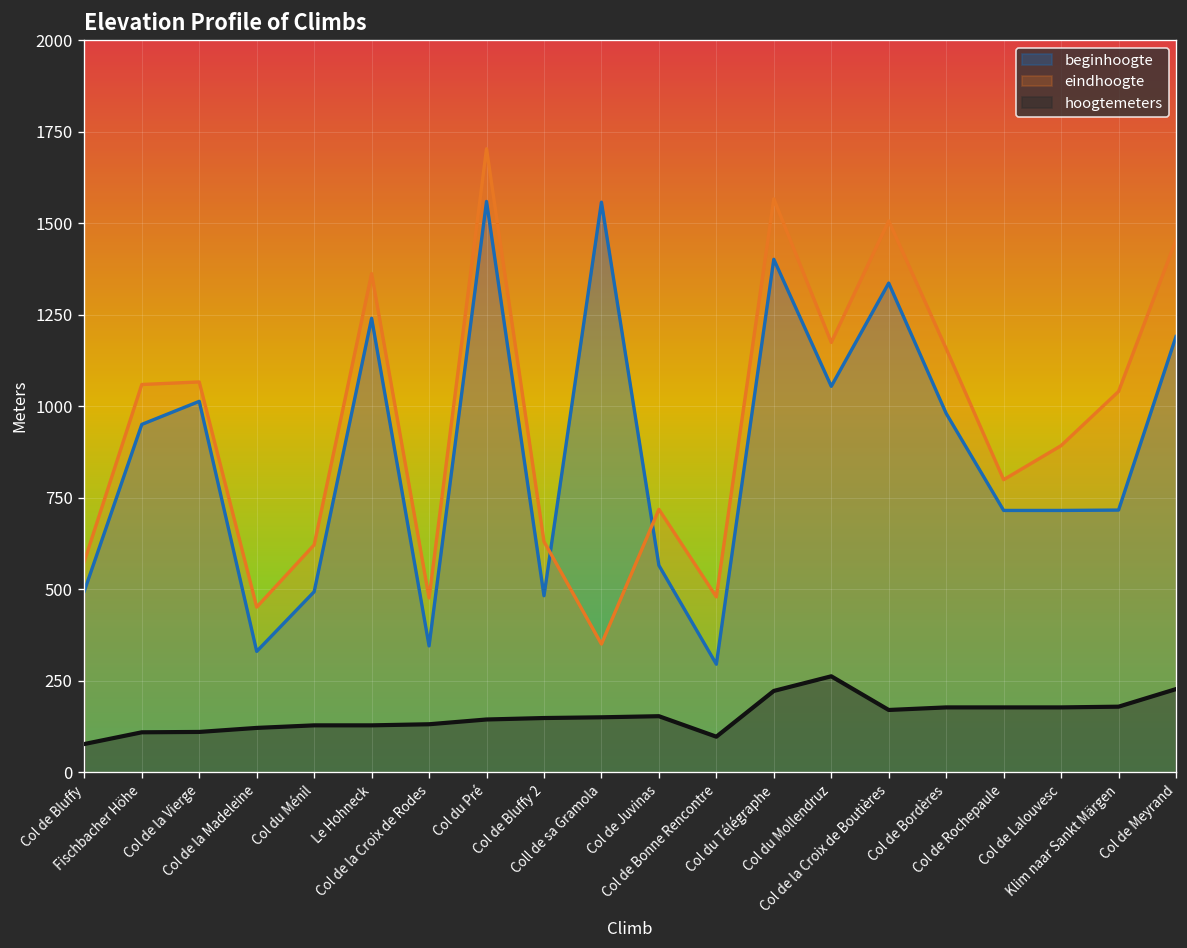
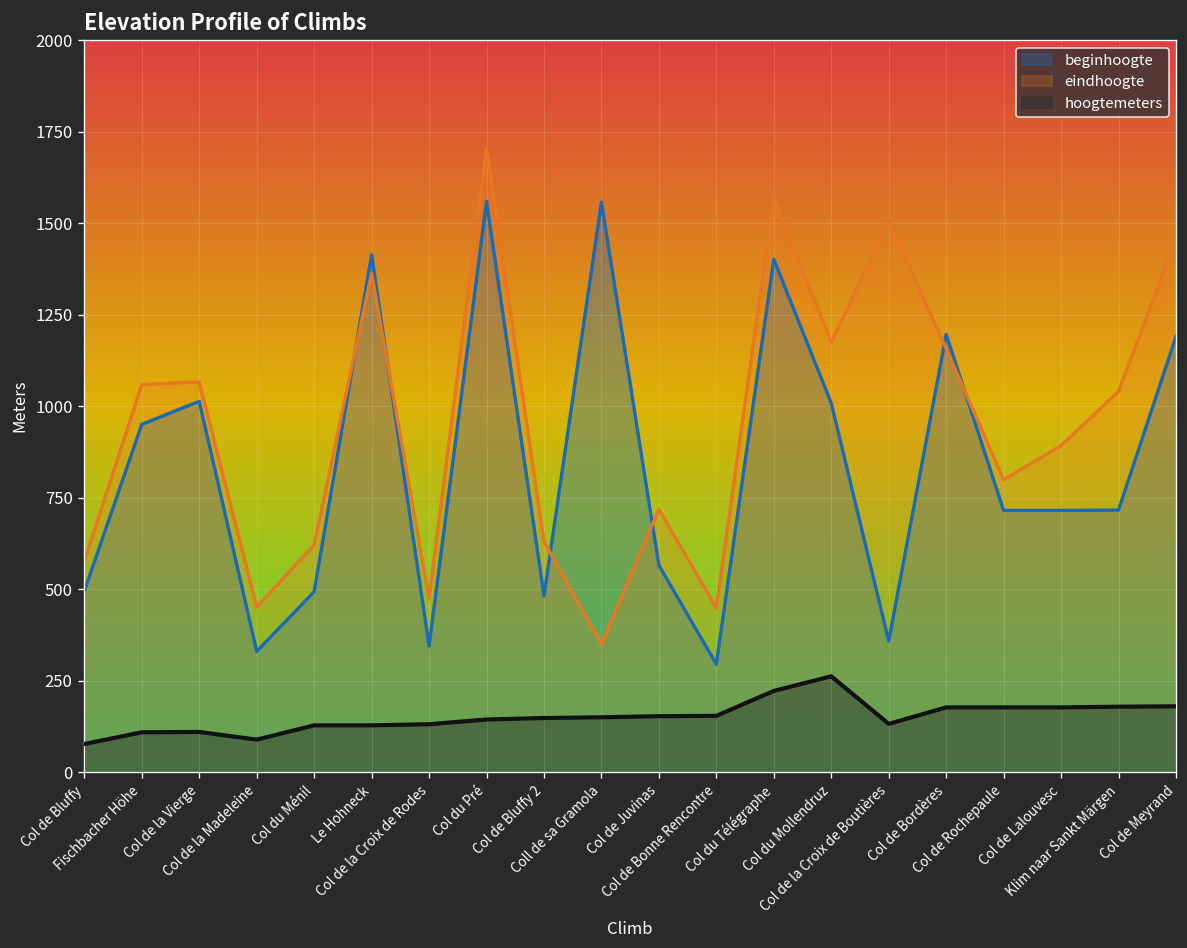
  {
    "beginhoogte": {
      "Col de Bluffy": 500,
      "Fischbacher Höhe": 950,
      "Col de la Vierge": 1010,
      "Col de la Madeleine": 330,
      "Col du Ménil": 490,
-     "Le Hohneck": 1240,
+     "Le Hohneck": 1410,
      "Col de la Croix de Rodes": 350,
      "Col du Pré": 1560,
      "Col de Bluffy 2": 480,
      "Coll de sa Gramola": 1560,
      "Col de Juvinas": 570,
      "Col de Bonne Rencontre": 300,
      "Col du Télégraphe": 1400,
-     "Col du Mollendruz": 1050,
-     "Col de la Croix de Boutières": 1340,
-     "Col de Bordères": 980,
+     "Col du Mollendruz": 1010,
+     "Col de la Croix de Boutières": 360,
+     "Col de Bordères": 1200,
      "Col de Rochepaule": 720,
      "Col de Lalouvesc": 720,
      "Klim naar Sankt Märgen": 720,
      "Col de Meyrand": 1190
    },
    "eindhoogte": {
      "Col de Bluffy": 580,
      "Fischbacher Höhe": 1060,
      "Col de la Vierge": 1070,
      "Col de la Madeleine": 450,
      "Col du Ménil": 620,
      "Le Hohneck": 1360,
      "Col de la Croix de Rodes": 480,
      "Col du Pré": 1700,
      "Col de Bluffy 2": 630,
      "Coll de sa Gramola": 350,
      "Col de Juvinas": 720,
-     "Col de Bonne Rencontre": 480,
+     "Col de Bonne Rencontre": 450,
      "Col du Télégraphe": 1570,
      "Col du Mollendruz": 1170,
      "Col de la Croix de Boutières": 1510,
      "Col de Bordères": 1160,
      "Col de Rochepaule": 800,
      "Col de Lalouvesc": 890,
      "Klim naar Sankt Märgen": 1040,
      "Col de Meyrand": 1450
    },
    "hoogtemeters": {
      "Col de Bluffy": 80,
      "Fischbacher Höhe": 110,
      "Col de la Vierge": 110,
-     "Col de la Madeleine": 120,
+     "Col de la Madeleine": 90,
      "Col du Ménil": 130,
      "Le Hohneck": 130,
      "Col de la Croix de Rodes": 130,
      "Col du Pré": 140,
      "Col de Bluffy 2": 150,
      "Coll de sa Gramola": 150,
      "Col de Juvinas": 150,
-     "Col de Bonne Rencontre": 100,
+     "Col de Bonne Rencontre": 150,
      "Col du Télégraphe": 220,
      "Col du Mollendruz": 260,
-     "Col de la Croix de Boutières": 170,
+     "Col de la Croix de Boutières": 130,
      "Col de Bordères": 180,
      "Col de Rochepaule": 180,
      "Col de Lalouvesc": 180,
      "Klim naar Sankt Märgen": 180,
-     "Col de Meyrand": 230
+     "Col de Meyrand": 180
    }
  }
